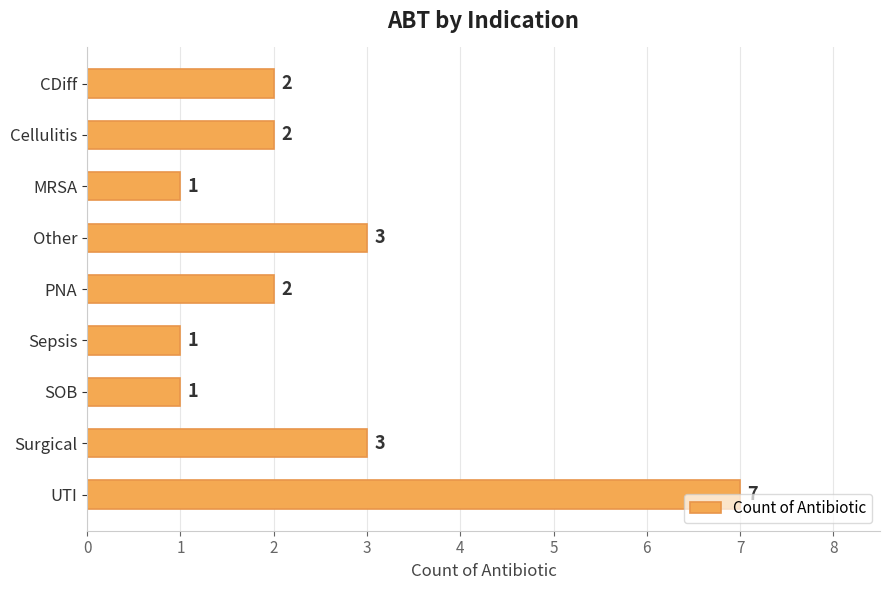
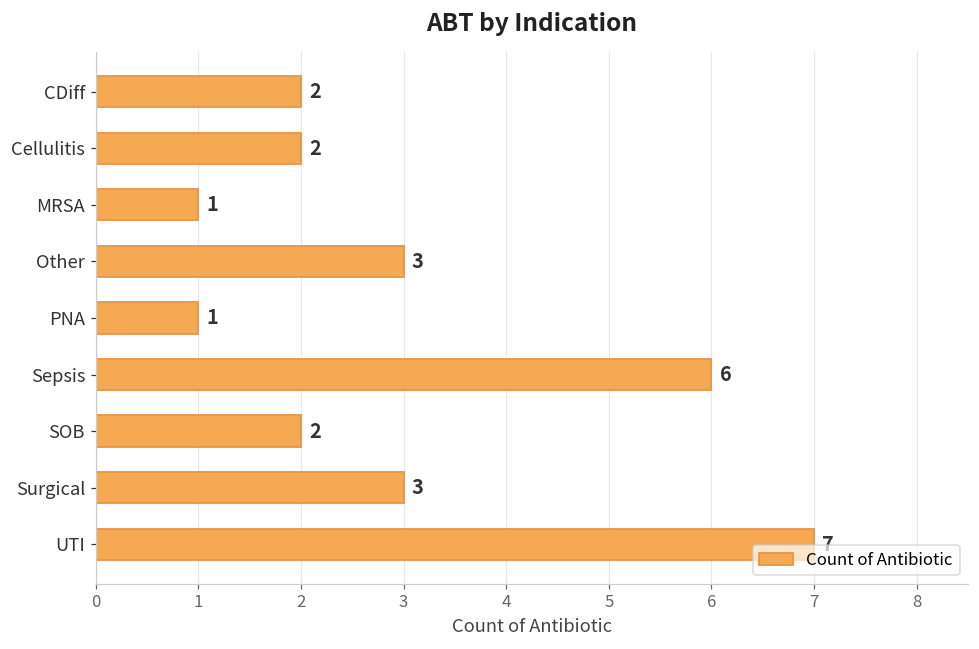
  {
    "CDiff": 2,
    "Cellulitis": 2,
    "MRSA": 1,
    "Other": 3,
-   "PNA": 2,
-   "Sepsis": 1,
-   "SOB": 1,
+   "PNA": 1,
+   "Sepsis": 6,
+   "SOB": 2,
    "Surgical": 3
  }
